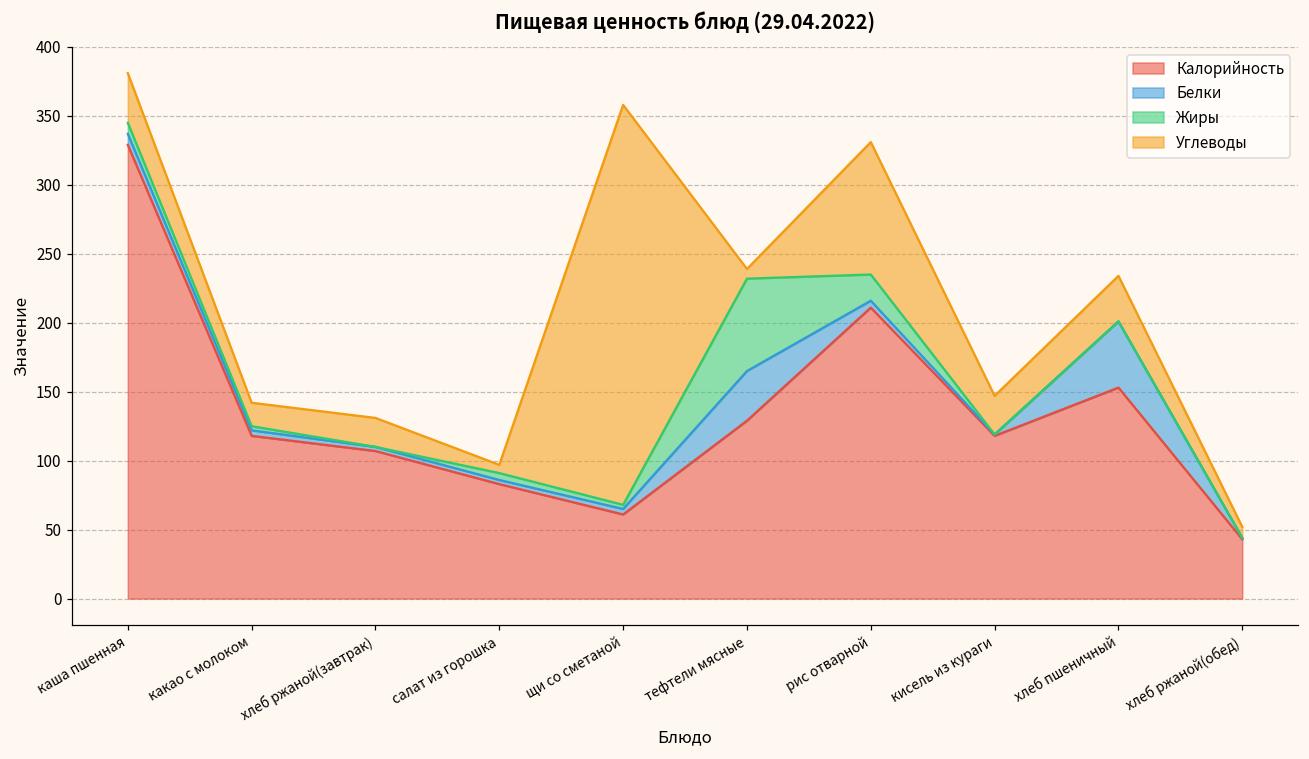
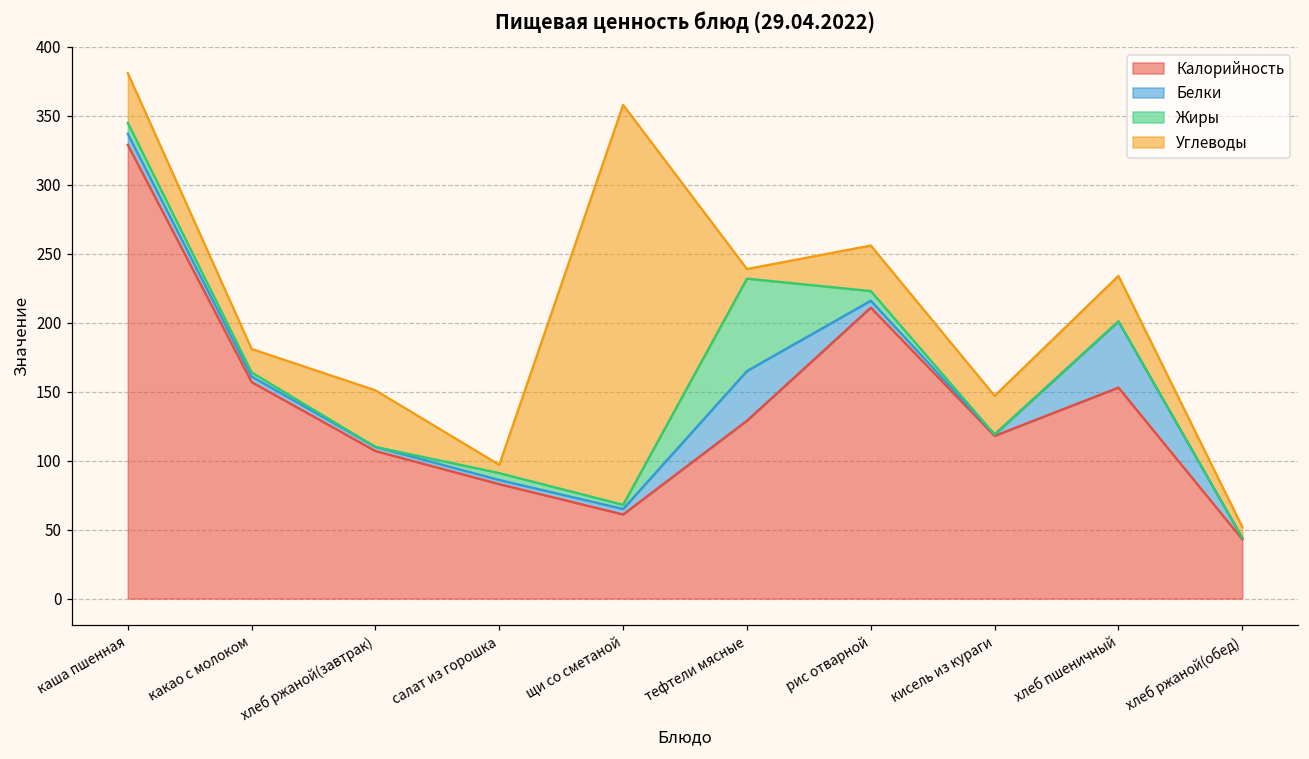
  {
    "Калорийность": {
      "каша пшенная": 329,
-     "какао с молоком": 118,
+     "какао с молоком": 157,
      "хлеб ржаной(завтрак)": 107,
      "салат из горошка": 83,
      "щи со сметаной": 61,
      "тефтели мясные": 129,
      "рис отварной": 211,
      "хлеб пшеничный": 153
    },
    "Белки": {
      "каша пшенная": 8,
      "какао с молоком": 4,
      "салат из горошка": 3,
      "щи со сметаной": 4,
      "тефтели мясные": 36,
      "рис отварной": 5
    },
    "Жиры": {
      "каша пшенная": 8,
      "какао с молоком": 3,
      "салат из горошка": 5,
      "щи со сметаной": 3,
      "тефтели мясные": 67,
-     "рис отварной": 19
+     "рис отварной": 7
    },
    "Углеводы": {
      "каша пшенная": 36,
      "какао с молоком": 17,
-     "хлеб ржаной(завтрак)": 21,
+     "хлеб ржаной(завтрак)": 41,
      "салат из горошка": 6,
      "щи со сметаной": 290,
      "тефтели мясные": 7,
-     "рис отварной": 96,
+     "рис отварной": 33,
      "кисель из кураги": 28,
      "хлеб пшеничный": 33,
      "хлеб ржаной(обед)": 8
    }
  }
